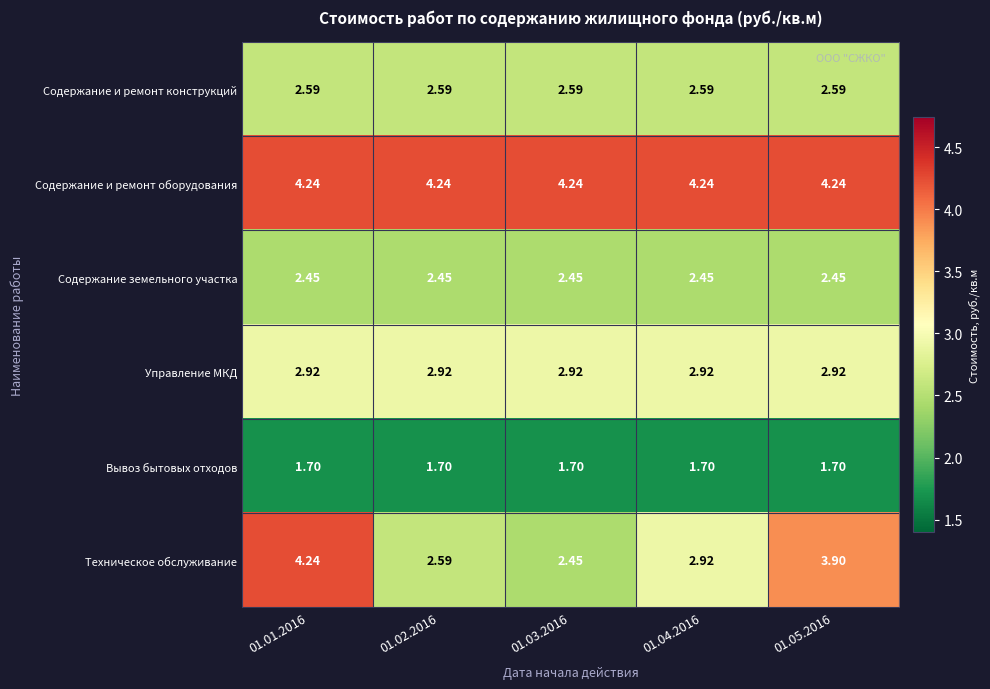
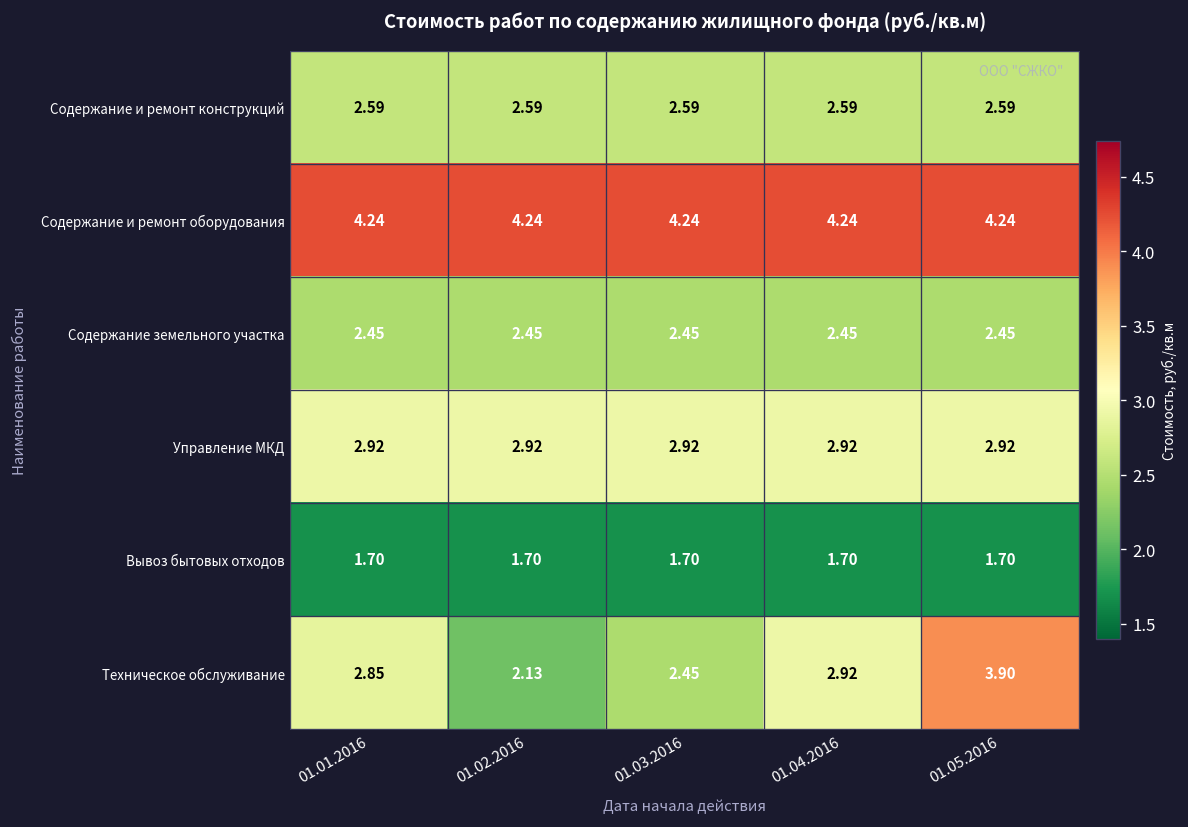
  {
    "Содержание и ремонт конструкций": {
      "01.01.2016": 2.59,
      "01.02.2016": 2.59,
      "01.03.2016": 2.59,
      "01.04.2016": 2.59
    },
    "Содержание и ремонт оборудования": {
      "01.01.2016": 4.24,
      "01.02.2016": 4.24,
      "01.03.2016": 4.24,
      "01.04.2016": 4.24,
      "01.05.2016": 4.24
    },
    "Содержание земельного участка": {
      "01.01.2016": 2.45,
      "01.02.2016": 2.45,
      "01.03.2016": 2.45,
      "01.04.2016": 2.45,
      "01.05.2016": 2.45
    },
    "Управление МКД": {
      "01.01.2016": 2.92,
      "01.02.2016": 2.92,
      "01.03.2016": 2.92,
      "01.04.2016": 2.92,
      "01.05.2016": 2.92
    },
    "Вывоз бытовых отходов": {
      "01.01.2016": 1.70,
      "01.02.2016": 1.70,
      "01.03.2016": 1.70,
      "01.04.2016": 1.70,
      "01.05.2016": 1.70
    },
    "Техническое обслуживание": {
-     "01.01.2016": 4.24,
-     "01.02.2016": 2.59,
+     "01.01.2016": 2.85,
+     "01.02.2016": 2.13,
      "01.03.2016": 2.45,
      "01.04.2016": 2.92,
      "01.05.2016": 3.90
    }
  }
